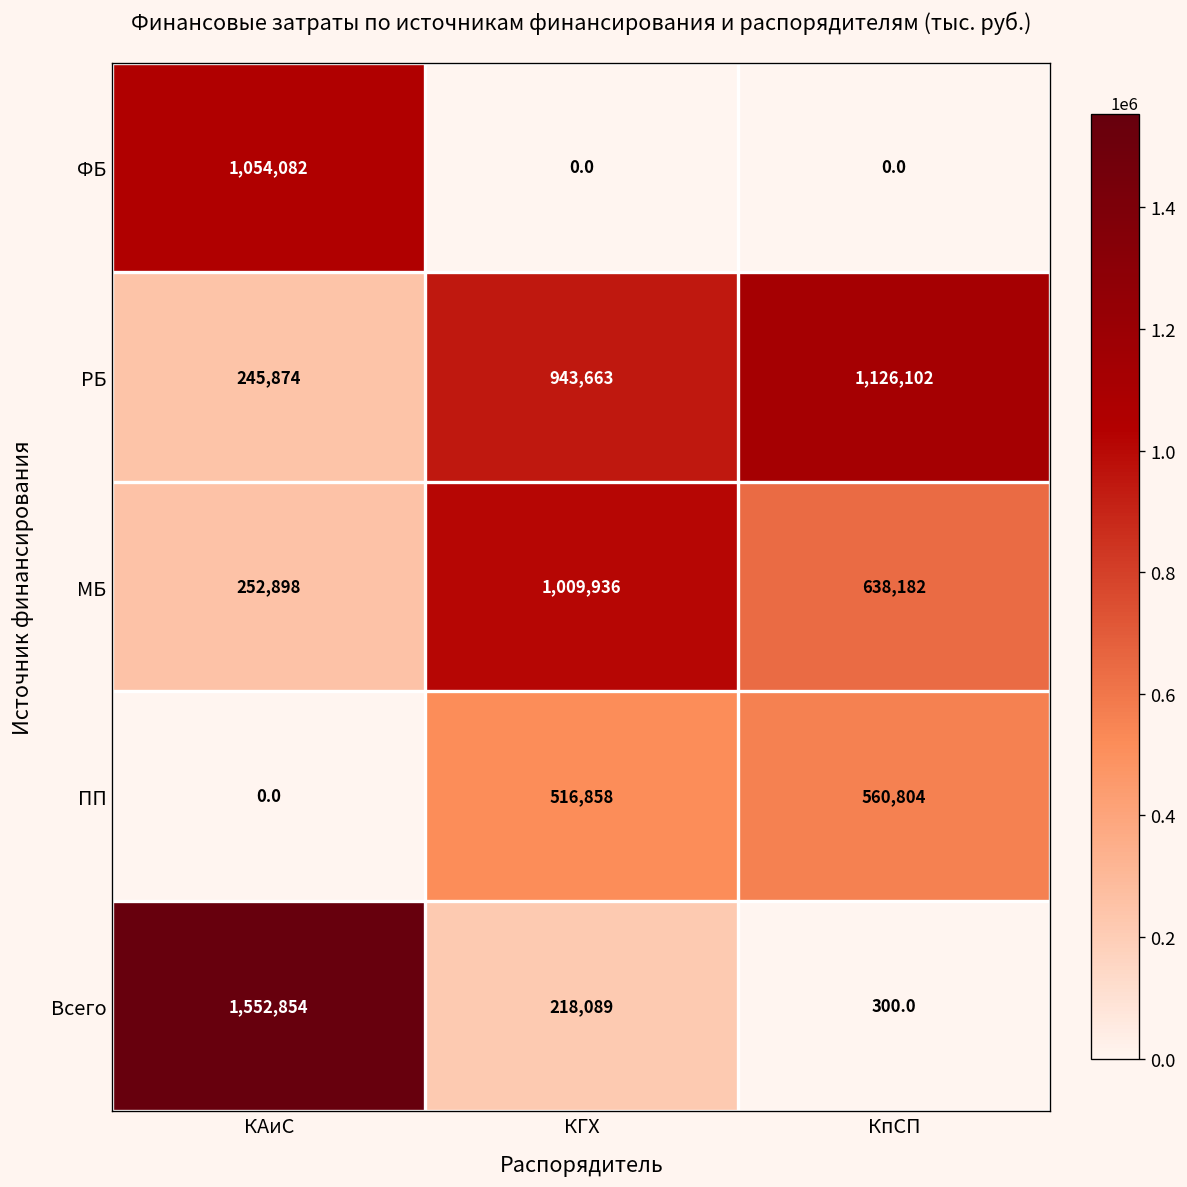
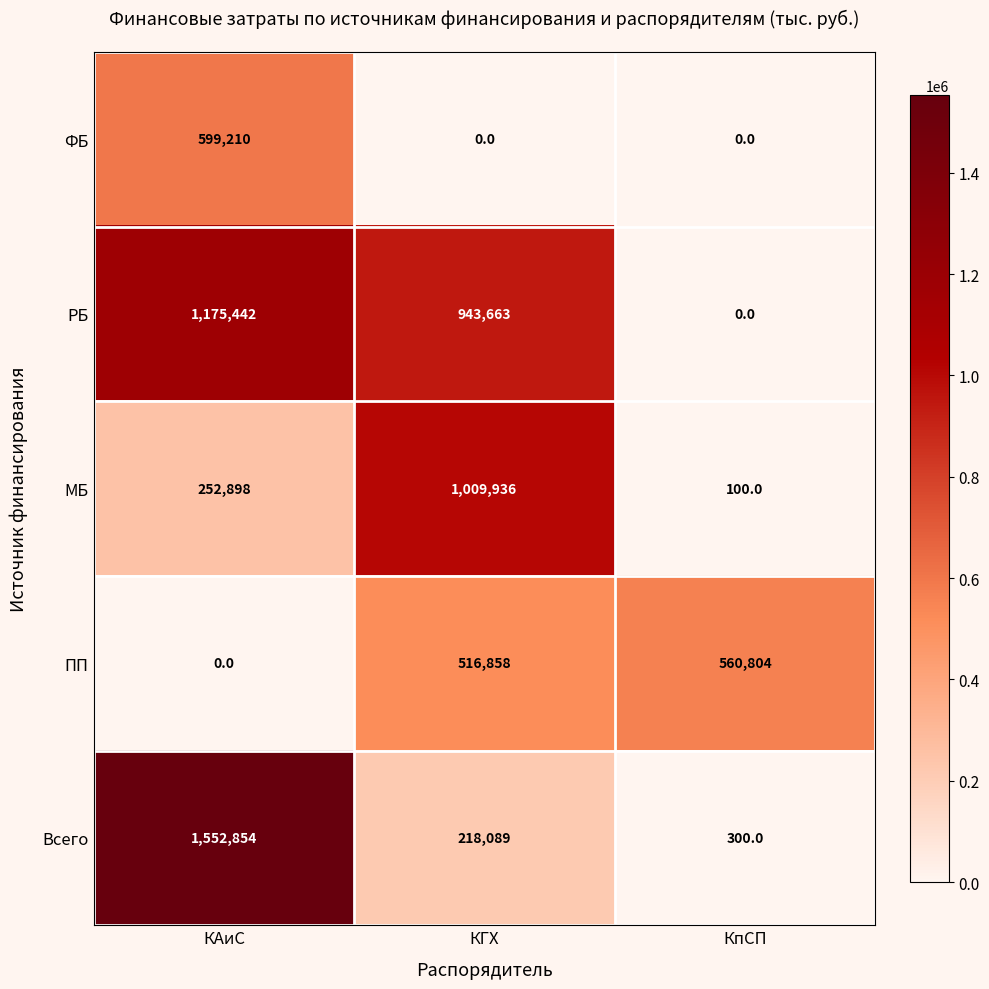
  {
    "ФБ": {
-     "КАиС": "1,054,082",
+     "КАиС": "599,210",
      "КГХ": "0.0",
      "КпСП": "0.0"
    },
    "РБ": {
-     "КАиС": "245,874",
+     "КАиС": "1,175,442",
      "КГХ": "943,663",
-     "КпСП": "1,126,102"
+     "КпСП": "0.0"
    },
    "МБ": {
      "КАиС": "252,898",
      "КГХ": "1,009,936",
-     "КпСП": "638,182"
+     "КпСП": "100.0"
    },
    "ПП": {
      "КАиС": "0.0",
      "КГХ": "516,858",
      "КпСП": "560,804"
    },
    "Всего": {
      "КАиС": "1,552,854",
      "КГХ": "218,089",
      "КпСП": "300.0"
    }
  }
